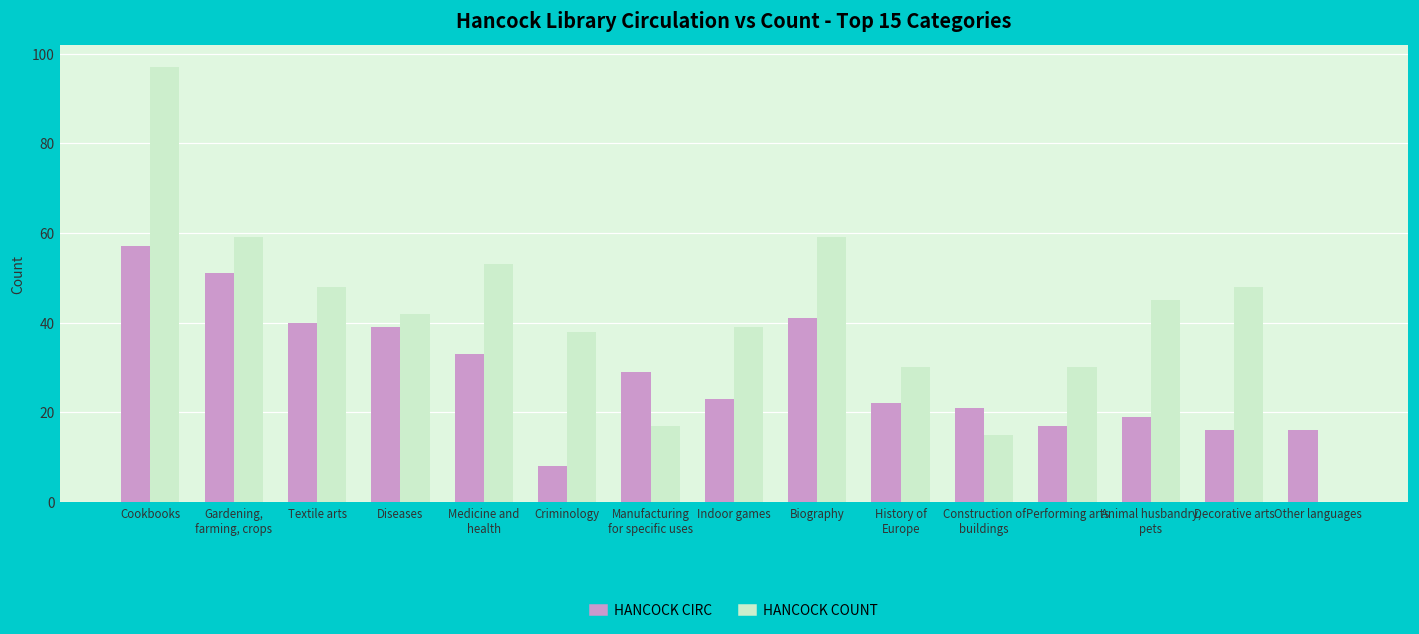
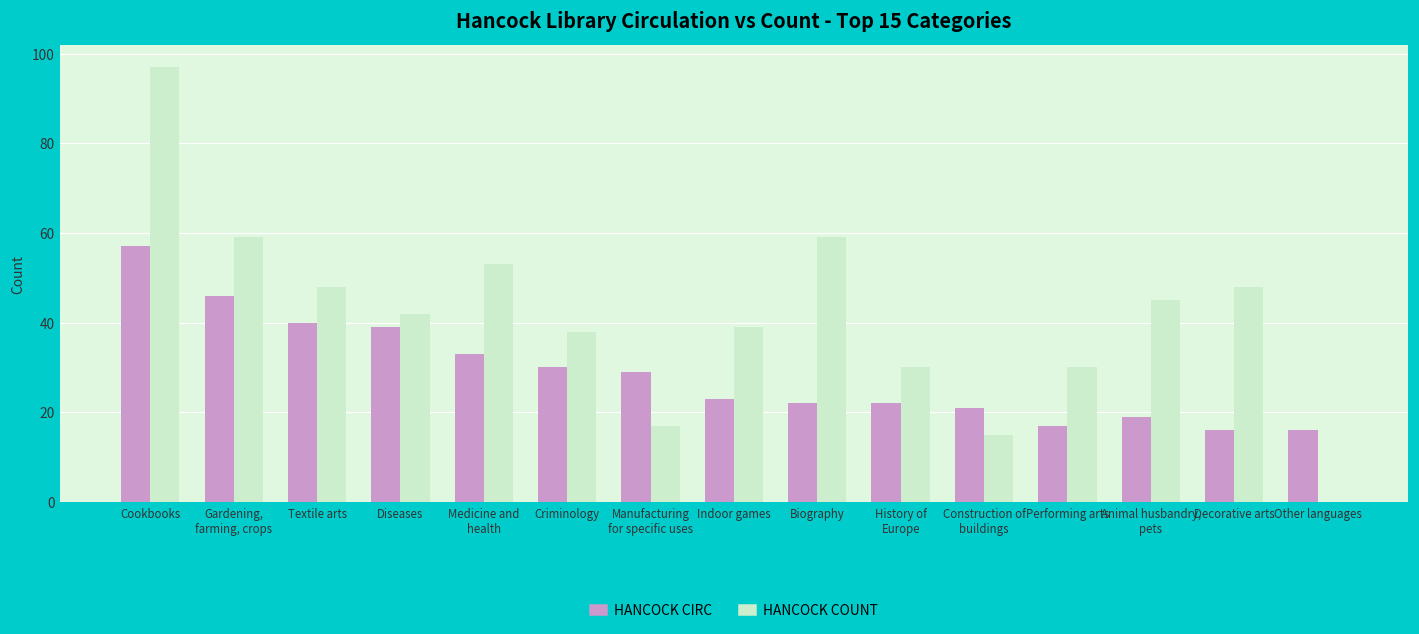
  {
    "HANCOCK CIRC": {
      "Cookbooks": 57,
-     "Gardening, farming, crops": 51,
+     "Gardening, farming, crops": 46,
      "Textile arts": 40,
      "Diseases": 39,
      "Medicine and health": 33,
-     "Criminology": 8,
+     "Criminology": 30,
      "Manufacturing for specific uses": 29,
      "Indoor games": 23,
-     "Biography": 41,
+     "Biography": 22,
      "History of Europe": 22,
      "Construction of buildings": 21,
      "Performing arts": 17,
      "Animal husbandry, pets": 19,
      "Decorative arts": 16,
      "Other languages": 16
    },
    "HANCOCK COUNT": {
      "Cookbooks": 97,
      "Gardening, farming, crops": 59,
      "Textile arts": 48,
      "Diseases": 42,
      "Medicine and health": 53,
      "Criminology": 38,
      "Manufacturing for specific uses": 17,
      "Indoor games": 39,
      "Biography": 59,
      "History of Europe": 30,
      "Construction of buildings": 15,
      "Performing arts": 30,
      "Animal husbandry, pets": 45,
      "Decorative arts": 48,
      "Other languages": 0
    }
  }
